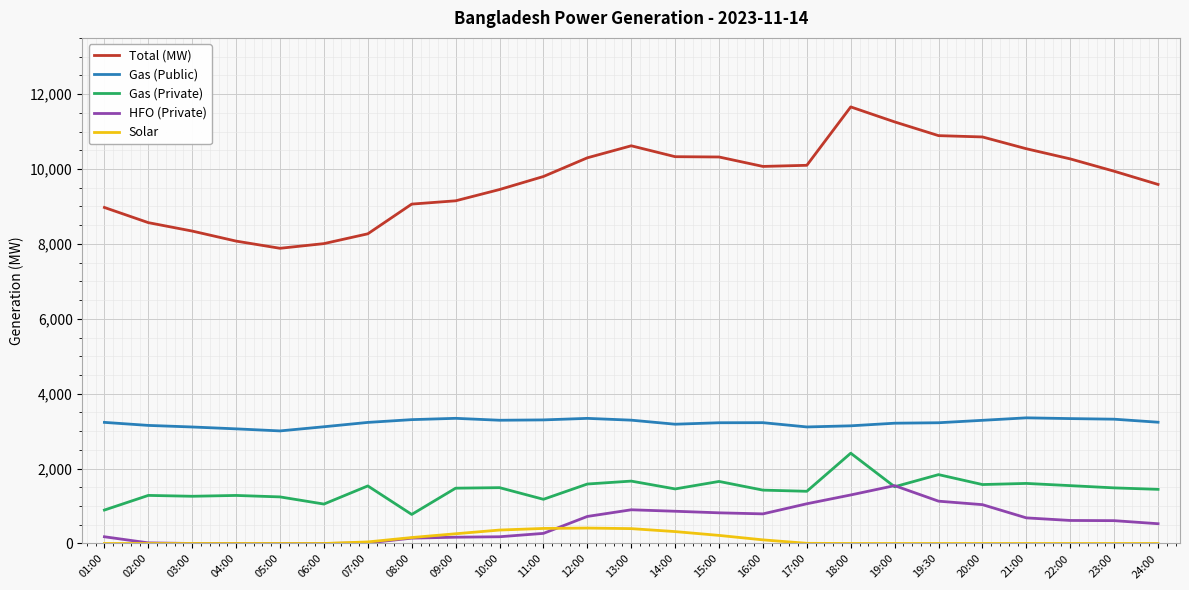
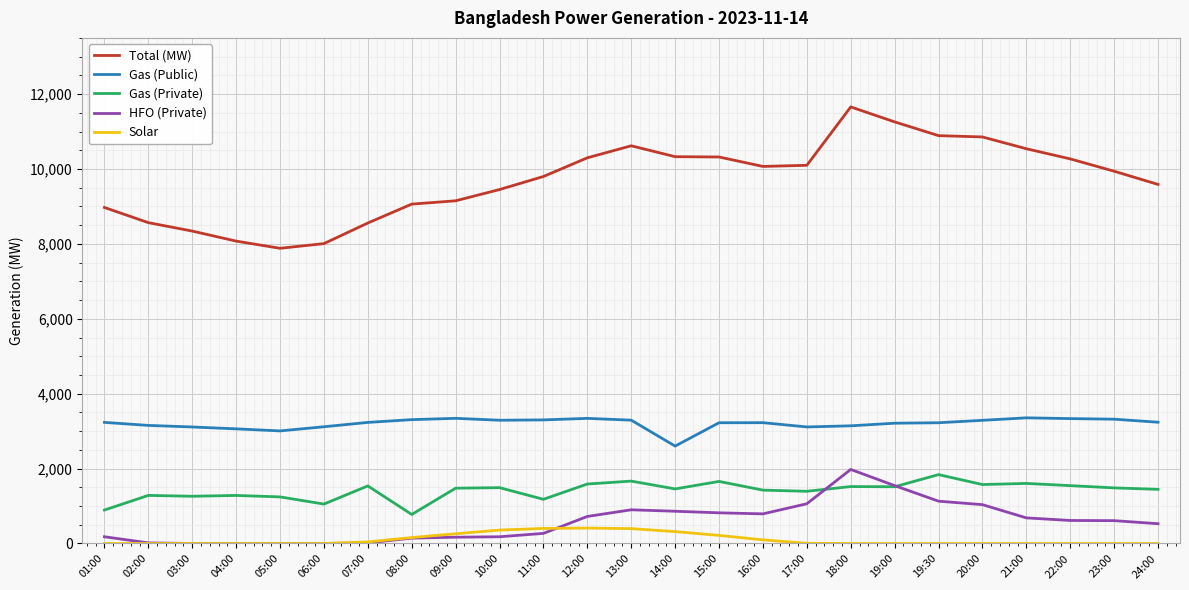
  {
    "Total (MW)": {
      "01:00": "9,000",
      "02:00": "8,600",
      "03:00": "8,300",
      "04:00": "8,100",
      "05:00": "7,900",
      "06:00": "8,000",
-     "07:00": "8,300",
+     "07:00": "8,600",
      "08:00": "9,100",
      "09:00": "9,200",
      "10:00": "9,500",
      "11:00": "9,800",
      "12:00": "10,300",
      "13:00": "10,600",
      "14:00": "10,300",
      "15:00": "10,300",
      "16:00": "10,100",
      "17:00": "10,100",
      "18:00": "11,700",
      "19:00": "11,300",
      "19:30": "10,900",
      "20:00": "10,900",
      "21:00": "10,500",
      "22:00": "10,300",
      "23:00": "9,900",
      "24:00": "9,600"
    },
    "Gas (Public)": {
      "01:00": "3,200",
      "02:00": "3,200",
      "03:00": "3,100",
      "04:00": "3,100",
      "05:00": "3,000",
      "06:00": "3,100",
      "07:00": "3,200",
      "08:00": "3,300",
      "09:00": "3,300",
      "10:00": "3,300",
      "11:00": "3,300",
      "12:00": "3,300",
      "13:00": "3,300",
-     "14:00": "3,200",
+     "14:00": "2,600",
      "15:00": "3,200",
      "16:00": "3,200",
      "17:00": "3,100",
      "18:00": "3,100",
      "19:00": "3,200",
      "19:30": "3,200",
      "20:00": "3,300",
      "21:00": "3,400",
      "22:00": "3,300",
      "23:00": "3,300",
      "24:00": "3,200"
    },
    "Gas (Private)": {
      "01:00": "900",
      "02:00": "1,300",
      "03:00": "1,300",
      "04:00": "1,300",
      "05:00": "1,200",
      "06:00": "1,100",
      "07:00": "1,500",
      "08:00": "800",
      "09:00": "1,500",
      "10:00": "1,500",
      "11:00": "1,200",
      "12:00": "1,600",
      "13:00": "1,700",
      "14:00": "1,500",
      "15:00": "1,700",
      "16:00": "1,400",
      "17:00": "1,400",
-     "18:00": "2,400",
+     "18:00": "1,500",
      "19:30": "1,800",
      "20:00": "1,600",
      "21:00": "1,600",
      "22:00": "1,500",
      "23:00": "1,500",
      "24:00": "1,400"
    },
    "HFO (Private)": {
      "01:00": "200",
      "09:00": "200",
      "10:00": "200",
      "11:00": "300",
      "12:00": "700",
      "13:00": "900",
      "14:00": "900",
      "15:00": "800",
      "16:00": "800",
      "17:00": "1,100",
-     "18:00": "1,300",
+     "18:00": "2,000",
      "19:30": "1,100",
      "20:00": "1,000",
      "21:00": "700",
      "22:00": "600",
      "23:00": "600",
      "24:00": "500"
    },
    "Solar": {
      "01:00": "0",
      "09:00": "300",
      "10:00": "400",
      "11:00": "400",
      "12:00": "400",
      "13:00": "400",
      "14:00": "300",
      "15:00": "200",
      "16:00": "100",
      "17:00": "0",
      "18:00": "0",
      "19:00": "0",
      "19:30": "0",
      "20:00": "0",
      "21:00": "0",
      "22:00": "0",
      "23:00": "0",
      "24:00": "0"
    }
  }
